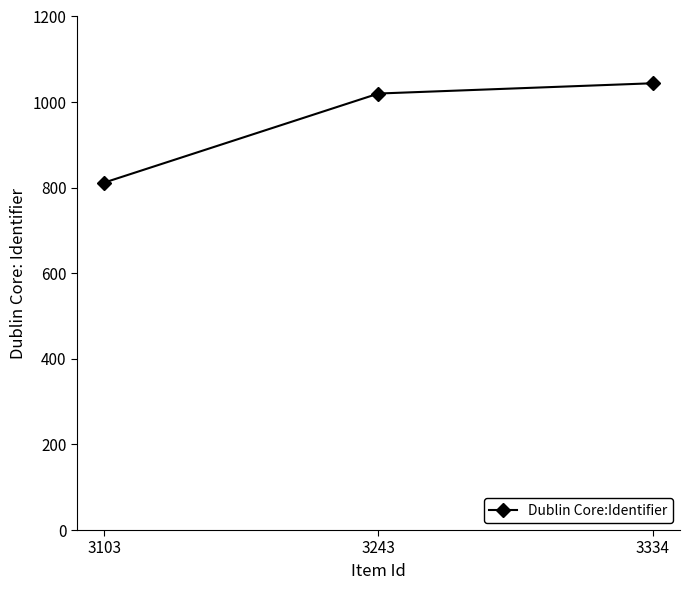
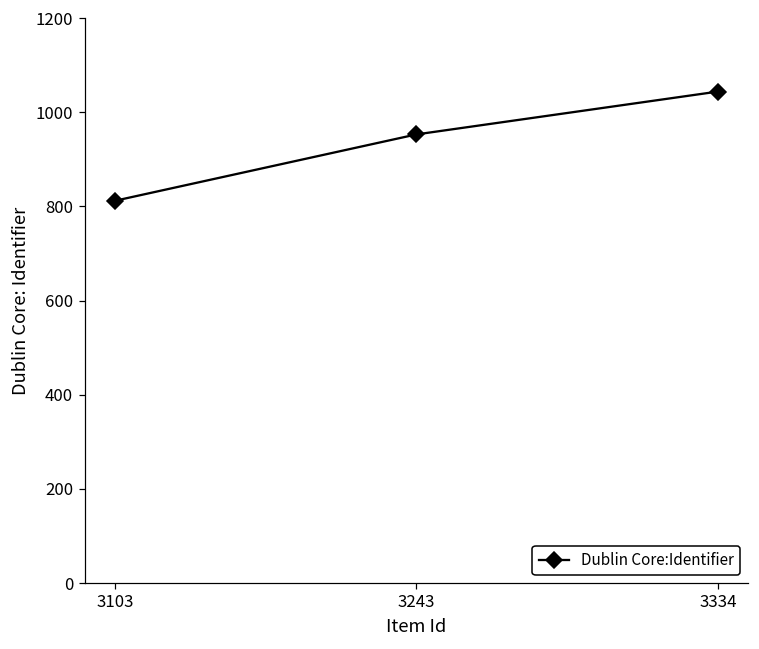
  {
    "3103": 810,
-   "3243": 1020,
+   "3243": 950,
    "3334": 1040
  }
